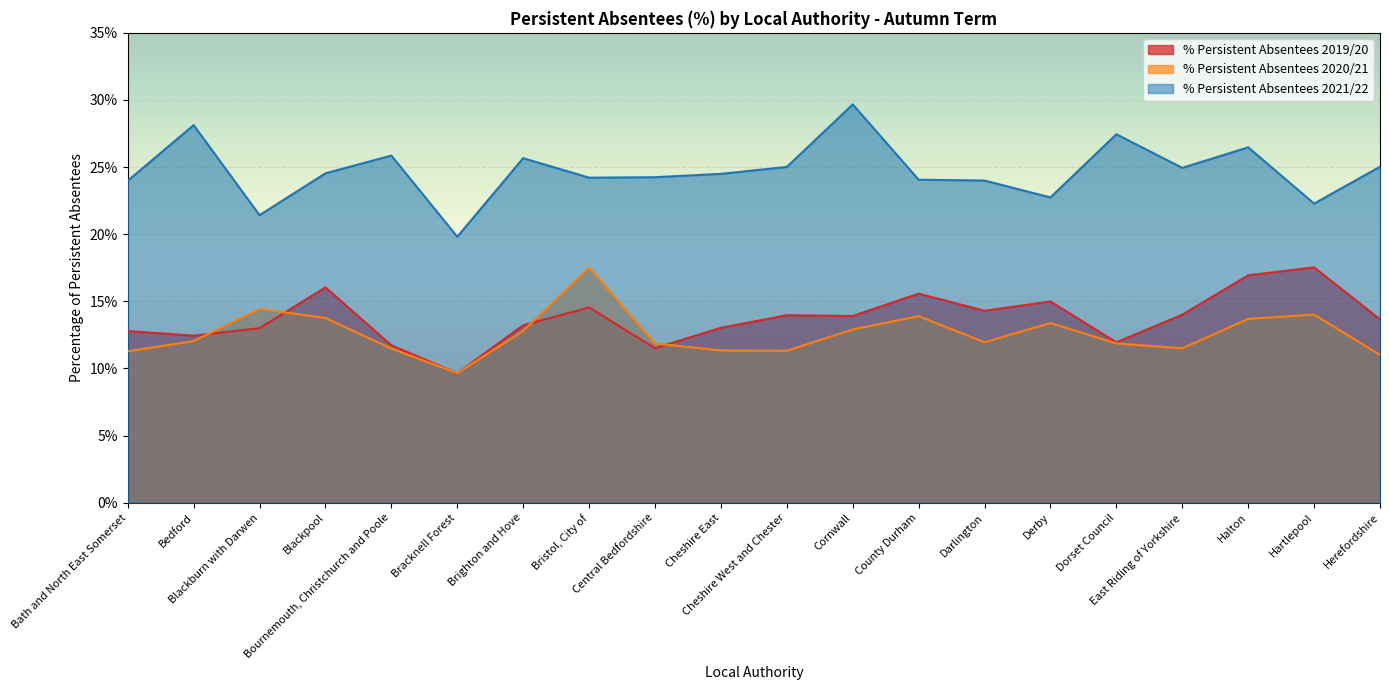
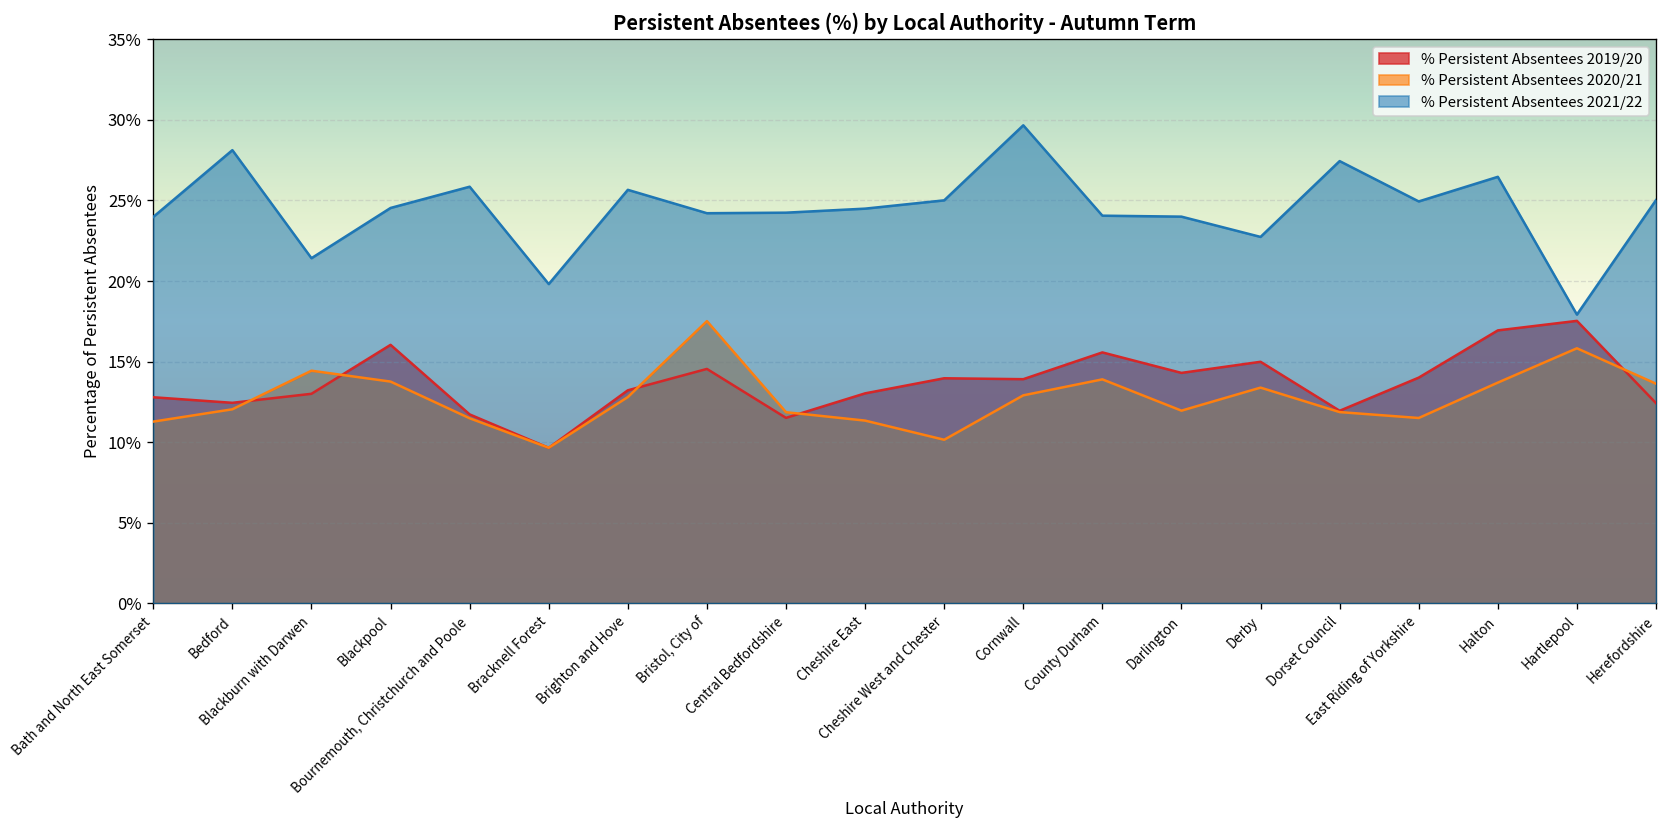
  {
    "% Persistent Absentees 2019/20": {
      "Bath and North East Somerset": "12.8%",
      "Bedford": "12.4%",
      "Blackburn with Darwen": "13.0%",
      "Blackpool": "16.0%",
      "Bournemouth, Christchurch and Poole": "11.7%",
      "Brighton and Hove": "13.2%",
      "Bristol, City of": "14.5%",
      "Central Bedfordshire": "11.5%",
      "Cheshire East": "13.0%",
      "Cheshire West and Chester": "14.0%",
      "Cornwall": "13.9%",
      "County Durham": "15.6%",
      "Darlington": "14.3%",
      "Derby": "15.0%",
      "East Riding of Yorkshire": "14.0%",
      "Halton": "16.9%",
      "Hartlepool": "17.5%",
-     "Herefordshire": "13.7%"
+     "Herefordshire": "12.4%"
    },
    "% Persistent Absentees 2020/21": {
      "Bath and North East Somerset": "11.3%",
      "Bedford": "12.0%",
      "Blackburn with Darwen": "14.4%",
      "Blackpool": "13.8%",
      "Bournemouth, Christchurch and Poole": "11.5%",
      "Brighton and Hove": "12.8%",
      "Bristol, City of": "17.5%",
      "Central Bedfordshire": "11.9%",
      "Cheshire East": "11.3%",
-     "Cheshire West and Chester": "11.3%",
+     "Cheshire West and Chester": "10.1%",
      "Cornwall": "12.9%",
      "County Durham": "13.9%",
      "Darlington": "12.0%",
      "Derby": "13.4%",
      "East Riding of Yorkshire": "11.5%",
      "Halton": "13.7%",
-     "Hartlepool": "14.0%",
-     "Herefordshire": "11.0%"
+     "Hartlepool": "15.8%",
+     "Herefordshire": "13.6%"
    },
    "% Persistent Absentees 2021/22": {
      "Bath and North East Somerset": "24.0%",
      "Bedford": "28.1%",
      "Blackburn with Darwen": "21.4%",
      "Blackpool": "24.5%",
      "Bournemouth, Christchurch and Poole": "25.9%",
      "Bracknell Forest": "19.8%",
      "Brighton and Hove": "25.7%",
      "Bristol, City of": "24.2%",
      "Central Bedfordshire": "24.2%",
      "Cheshire East": "24.5%",
      "Cheshire West and Chester": "25.0%",
      "Cornwall": "29.7%",
      "County Durham": "24.1%",
      "Darlington": "24.0%",
      "Derby": "22.7%",
      "Dorset Council": "27.4%",
      "East Riding of Yorkshire": "24.9%",
      "Halton": "26.5%",
-     "Hartlepool": "22.3%",
+     "Hartlepool": "17.9%",
      "Herefordshire": "25.0%"
    }
  }
